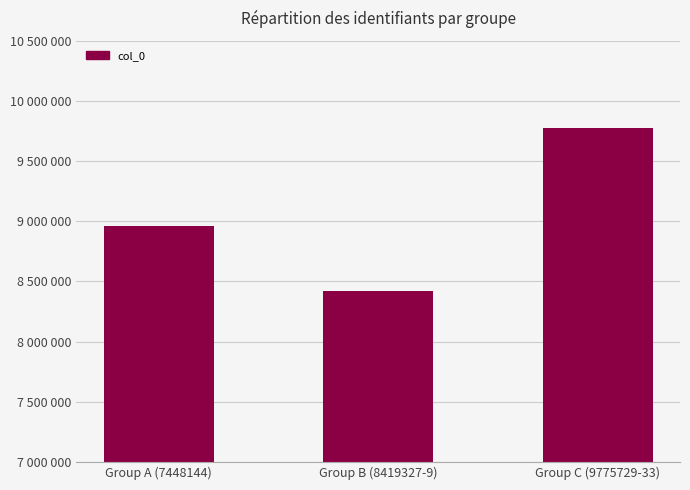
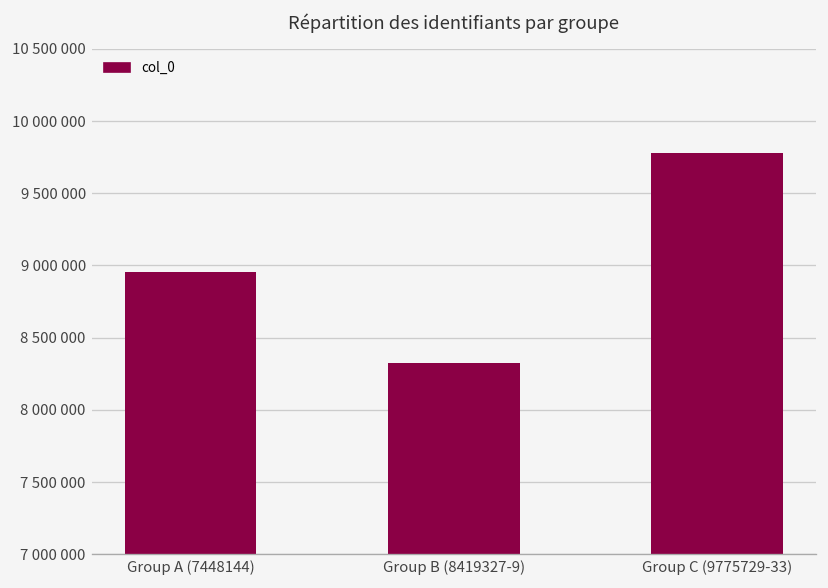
  {
    "Group A (7448144)": 8960000,
-   "Group B (8419327-9)": 8420000,
+   "Group B (8419327-9)": 8320000,
    "Group C (9775729-33)": 9780000
  }
